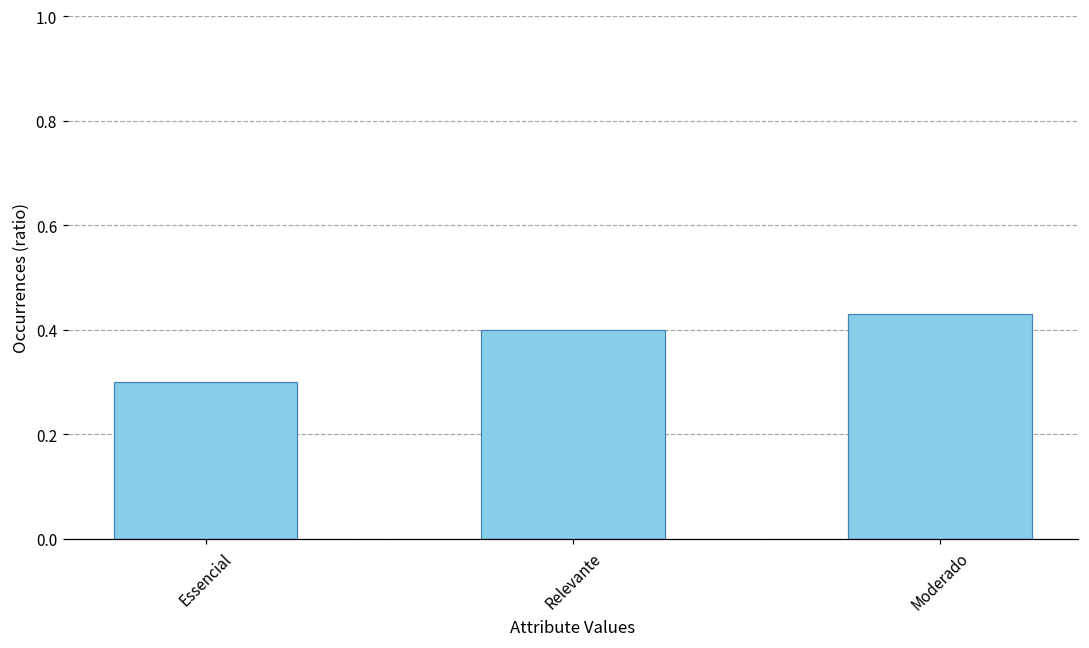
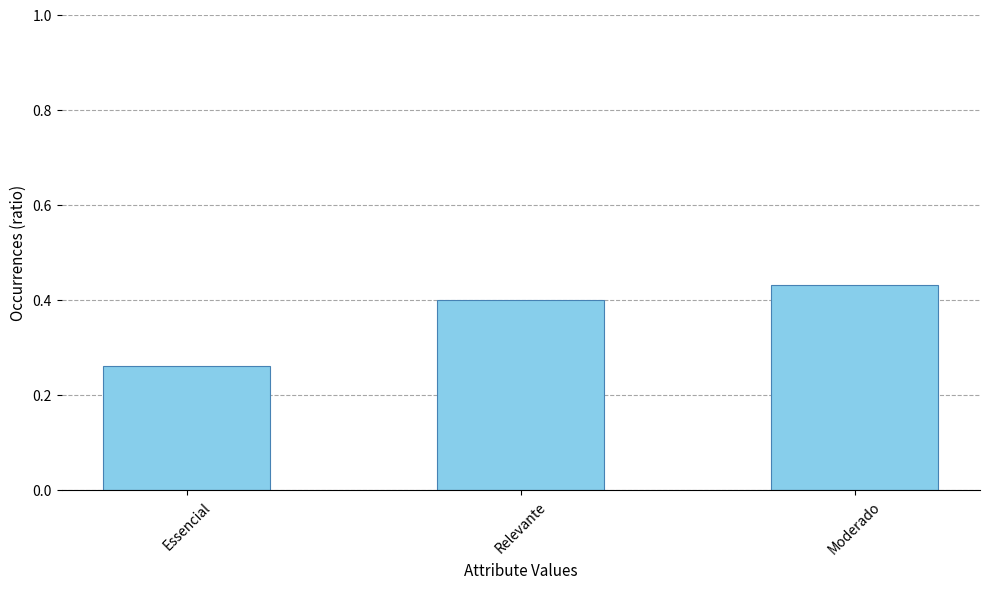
  {
-   "Essencial": 0.30,
+   "Essencial": 0.26,
    "Relevante": 0.40,
    "Moderado": 0.43
  }
